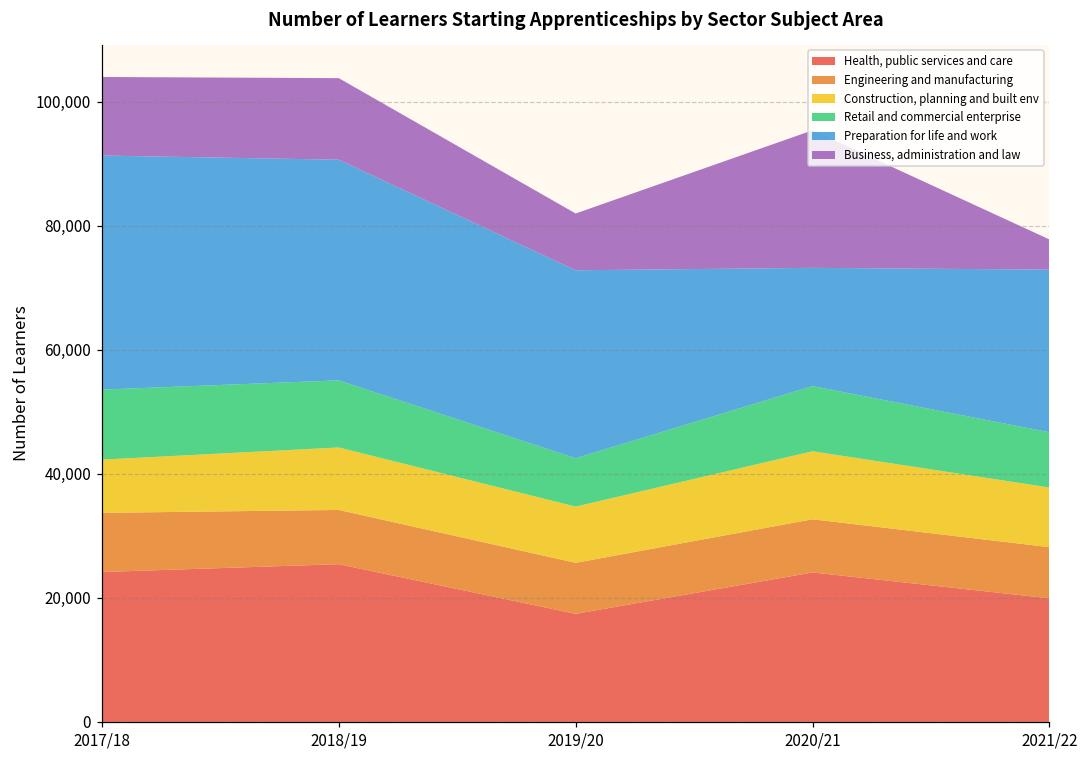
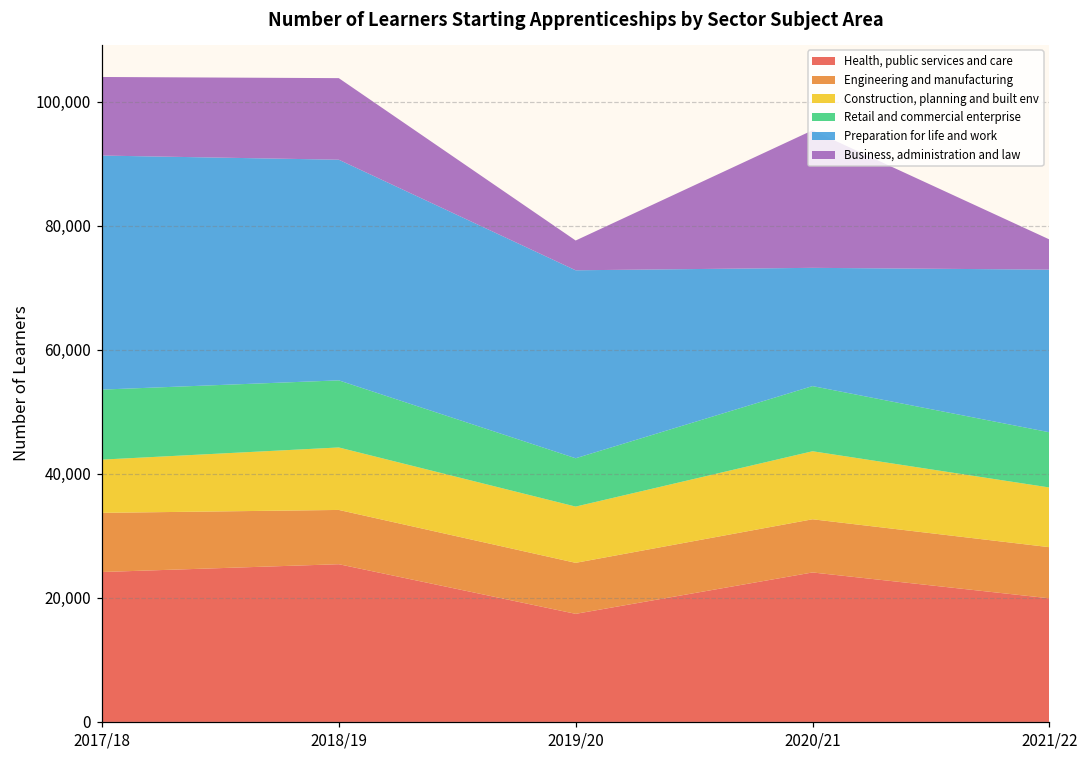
  {
    "Construction, planning and built env": {
      "2017/18": "9,000",
      "2018/19": "10,000",
      "2019/20": "9,000",
      "2020/21": "11,000",
      "2021/22": "10,000"
    },
    "Retail and commercial enterprise": {
      "2017/18": "11,000",
      "2018/19": "11,000",
      "2019/20": "8,000",
      "2020/21": "11,000",
      "2021/22": "9,000"
    },
    "Preparation for life and work": {
      "2017/18": "38,000",
      "2018/19": "36,000",
      "2019/20": "30,000",
      "2020/21": "19,000",
      "2021/22": "26,000"
    },
    "Business, administration and law": {
      "2017/18": "13,000",
      "2018/19": "13,000",
-     "2019/20": "9,000",
+     "2019/20": "5,000",
      "2021/22": "5,000"
    }
  }
